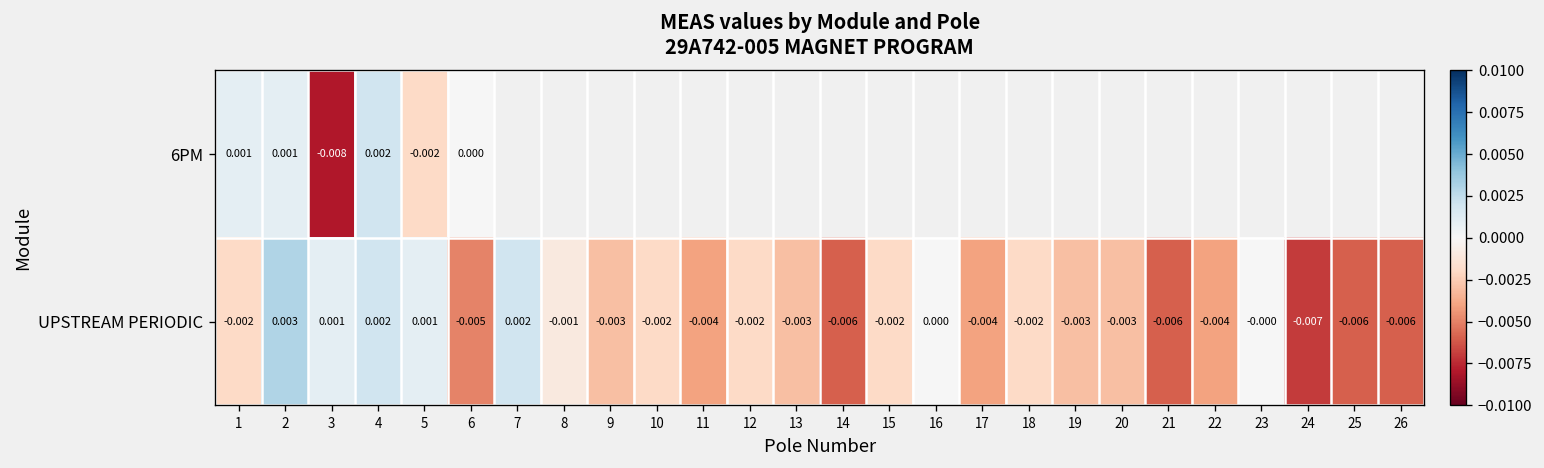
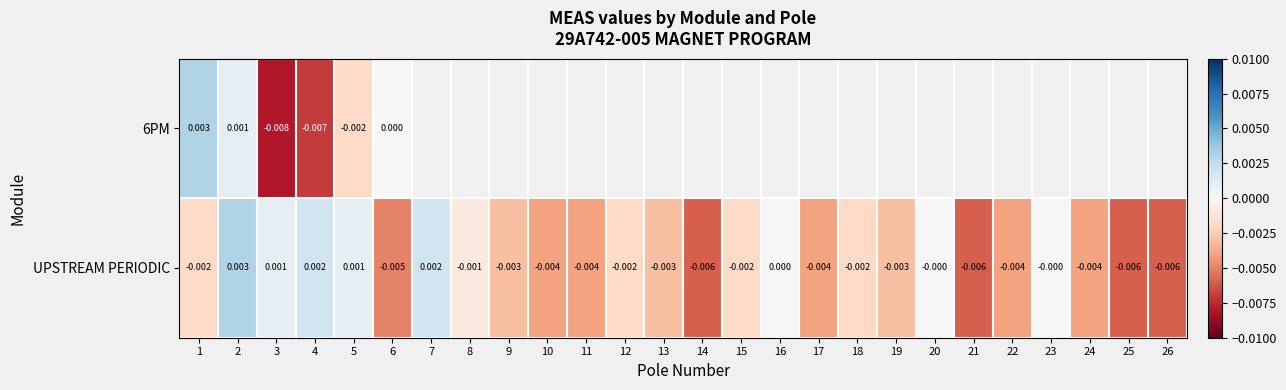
  {
    "6PM": {
-     "1": 0.001,
+     "1": 0.003,
      "2": 0.001,
      "3": -0.008,
-     "4": 0.002,
+     "4": -0.007,
      "5": -0.002,
      "6": 0.000
    },
    "UPSTREAM PERIODIC": {
      "1": -0.002,
      "2": 0.003,
      "3": 0.001,
      "4": 0.002,
      "5": 0.001,
      "6": -0.005,
      "7": 0.002,
      "8": -0.001,
      "9": -0.003,
-     "10": -0.002,
+     "10": -0.004,
      "11": -0.004,
      "12": -0.002,
      "13": -0.003,
      "14": -0.006,
      "15": -0.002,
      "16": 0.000,
      "17": -0.004,
      "18": -0.002,
      "19": -0.003,
-     "20": -0.003,
+     "20": -0.000,
      "21": -0.006,
      "22": -0.004,
      "23": -0.000,
-     "24": -0.007,
+     "24": -0.004,
      "25": -0.006,
      "26": -0.006
    }
  }
